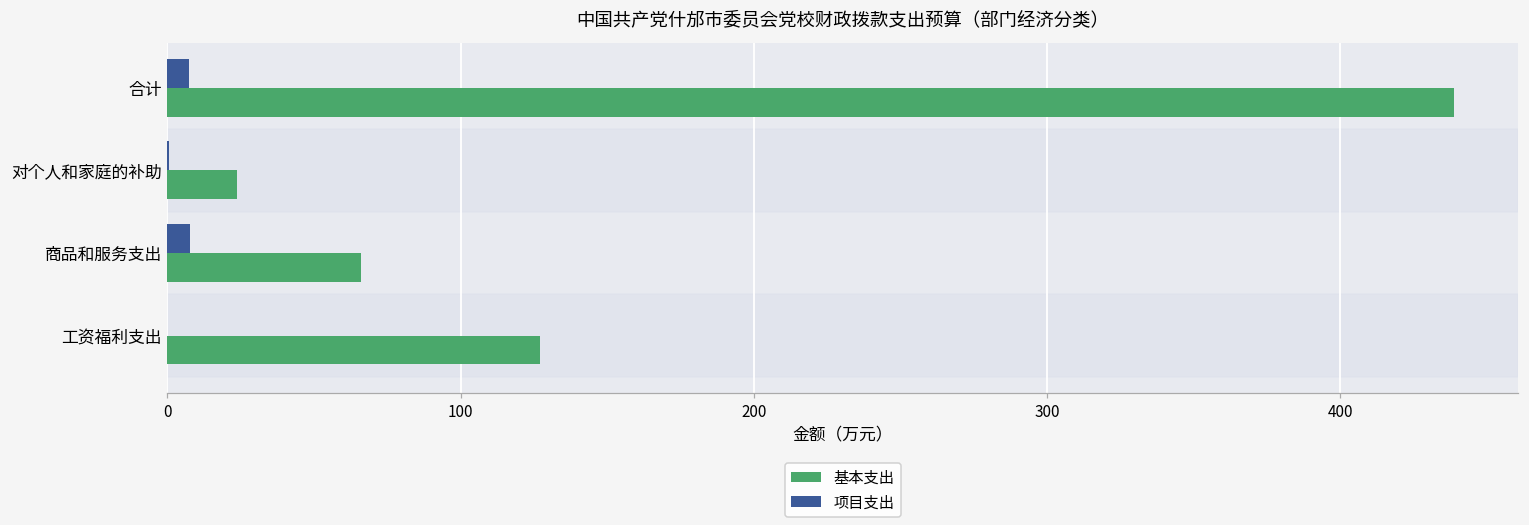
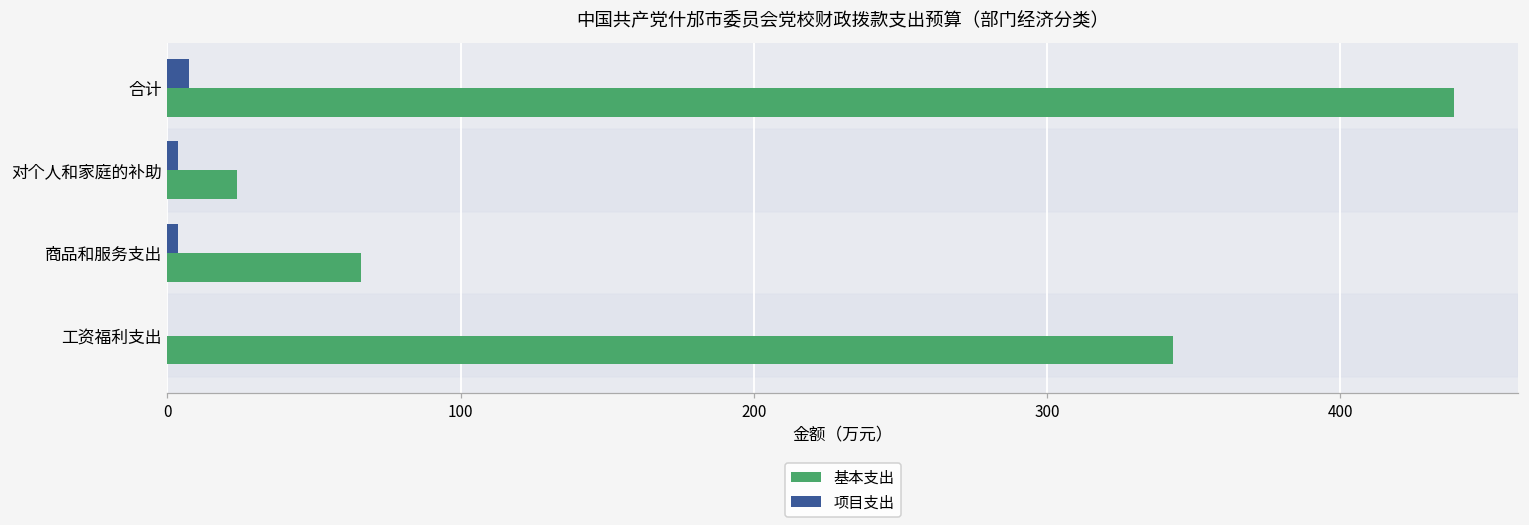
  {
    "基本支出": {
      "合计": 439,
      "对个人和家庭的补助": 24,
      "商品和服务支出": 66,
-     "工资福利支出": 127
+     "工资福利支出": 343
    },
    "项目支出": {
      "合计": 7,
-     "对个人和家庭的补助": 0,
-     "商品和服务支出": 8,
+     "对个人和家庭的补助": 4,
+     "商品和服务支出": 4,
      "工资福利支出": 0
    }
  }
